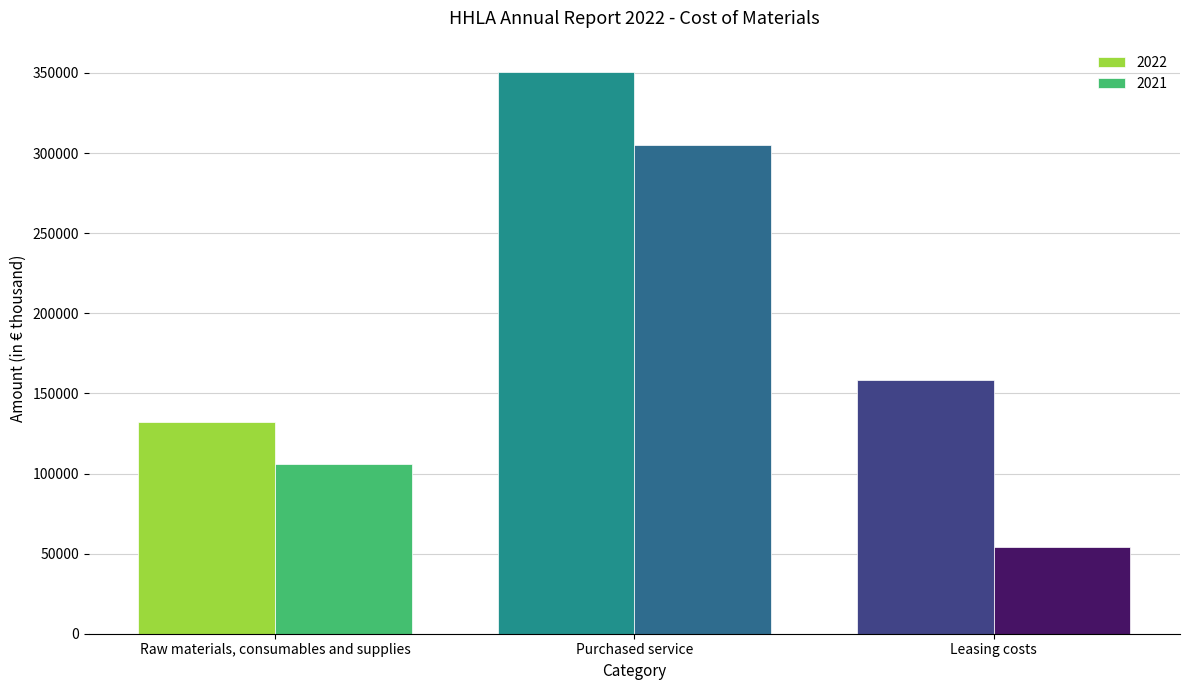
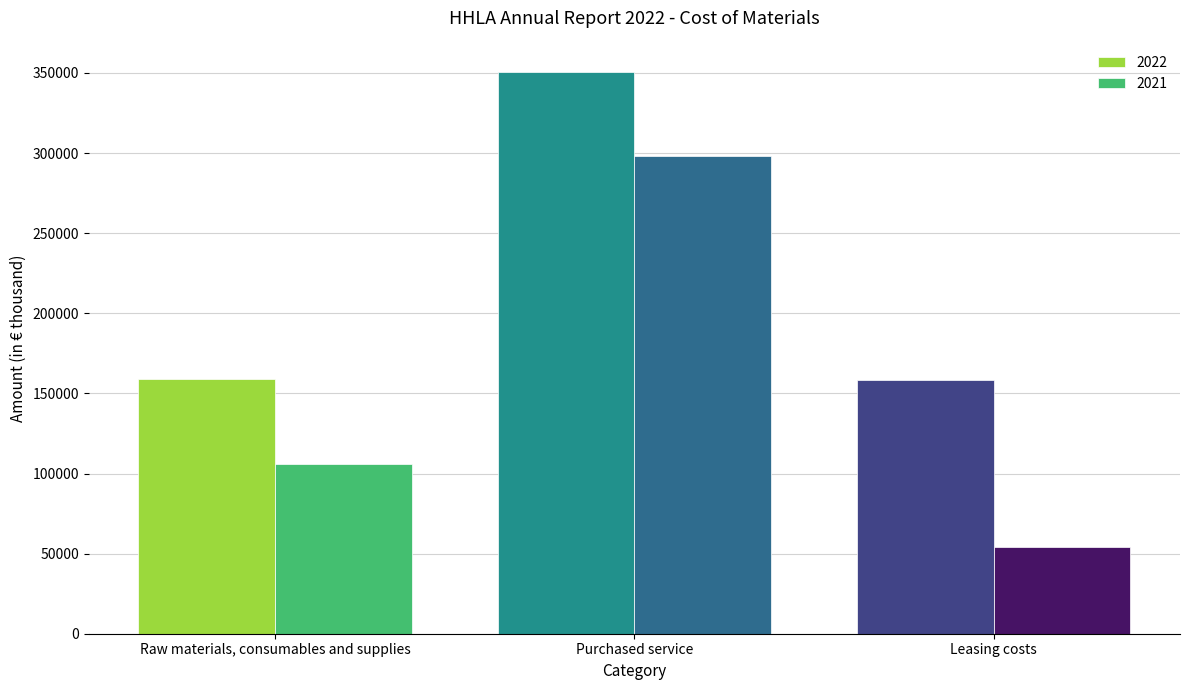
  {
    "2022": {
-     "Raw materials, consumables and supplies": 132000,
+     "Raw materials, consumables and supplies": 159000,
      "Purchased service": 351000,
      "Leasing costs": 158000
    },
    "2021": {
      "Raw materials, consumables and supplies": 106000,
-     "Purchased service": 305000,
+     "Purchased service": 298000,
      "Leasing costs": 54000
    }
  }
